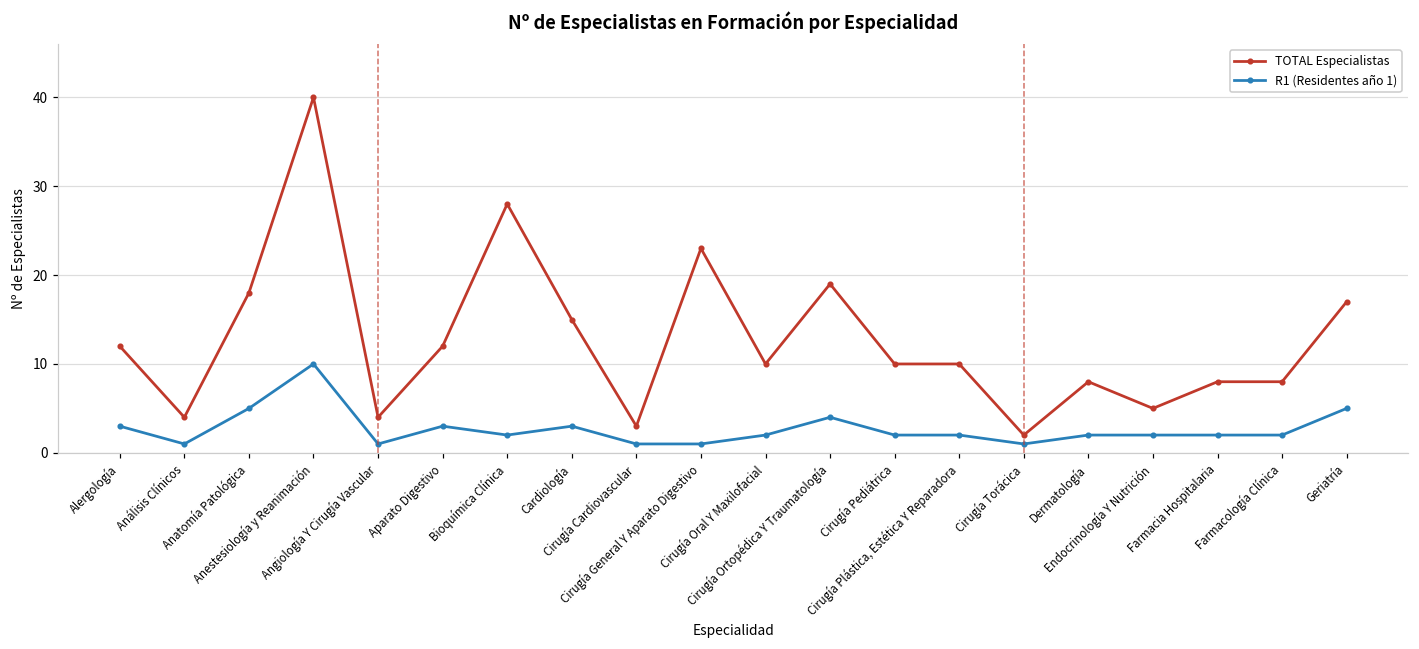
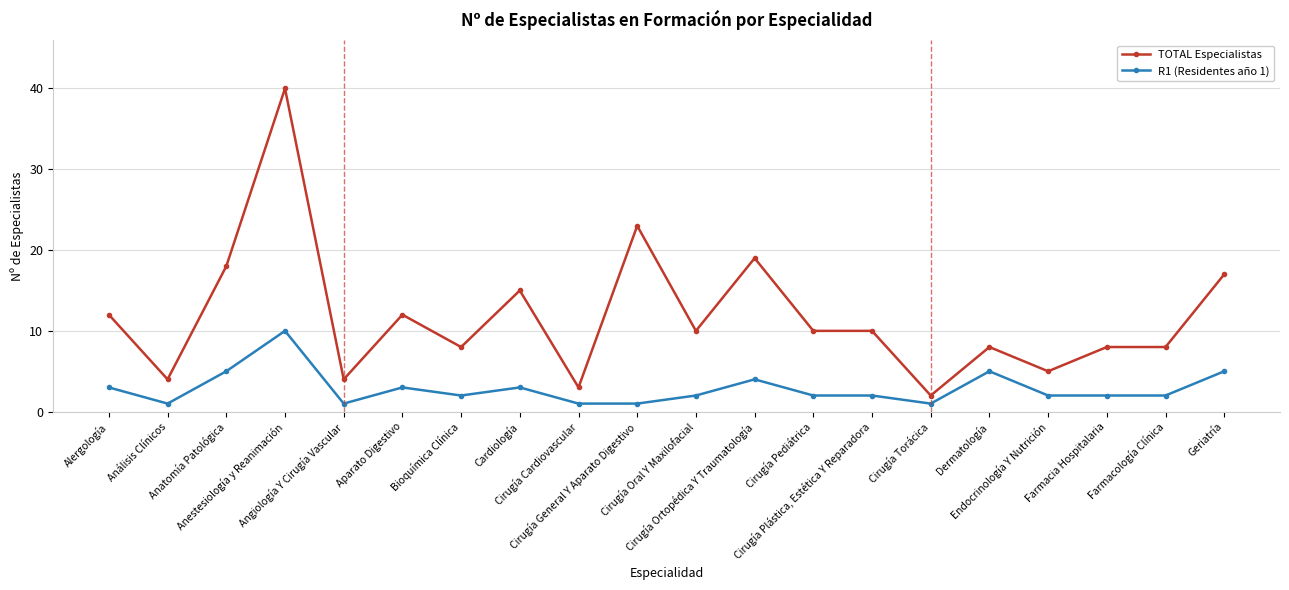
  {
    "TOTAL Especialistas": {
      "Alergología": 12,
      "Análisis Clínicos": 4,
      "Anatomía Patológica": 18,
      "Anestesiología y Reanimación": 40,
      "Angiología Y Cirugía Vascular": 4,
      "Aparato Digestivo": 12,
-     "Bioquímica Clínica": 28,
+     "Bioquímica Clínica": 8,
      "Cardiología": 15,
      "Cirugía Cardiovascular": 3,
      "Cirugía General Y Aparato Digestivo": 23,
      "Cirugía Oral Y Maxilofacial": 10,
      "Cirugía Ortopédica Y Traumatología": 19,
      "Cirugía Pediátrica": 10,
      "Cirugía Plástica, Estética Y Reparadora": 10,
      "Cirugía Torácica": 2,
      "Dermatología": 8,
      "Endocrinología Y Nutrición": 5,
      "Farmacia Hospitalaria": 8,
      "Farmacología Clínica": 8,
      "Geriatría": 17
    },
    "R1 (Residentes año 1)": {
      "Alergología": 3,
      "Análisis Clínicos": 1,
      "Anatomía Patológica": 5,
      "Anestesiología y Reanimación": 10,
      "Angiología Y Cirugía Vascular": 1,
      "Aparato Digestivo": 3,
      "Bioquímica Clínica": 2,
      "Cardiología": 3,
      "Cirugía Cardiovascular": 1,
      "Cirugía General Y Aparato Digestivo": 1,
      "Cirugía Oral Y Maxilofacial": 2,
      "Cirugía Ortopédica Y Traumatología": 4,
      "Cirugía Pediátrica": 2,
      "Cirugía Plástica, Estética Y Reparadora": 2,
      "Cirugía Torácica": 1,
-     "Dermatología": 2,
+     "Dermatología": 5,
      "Endocrinología Y Nutrición": 2,
      "Farmacia Hospitalaria": 2,
      "Farmacología Clínica": 2,
      "Geriatría": 5
    }
  }
